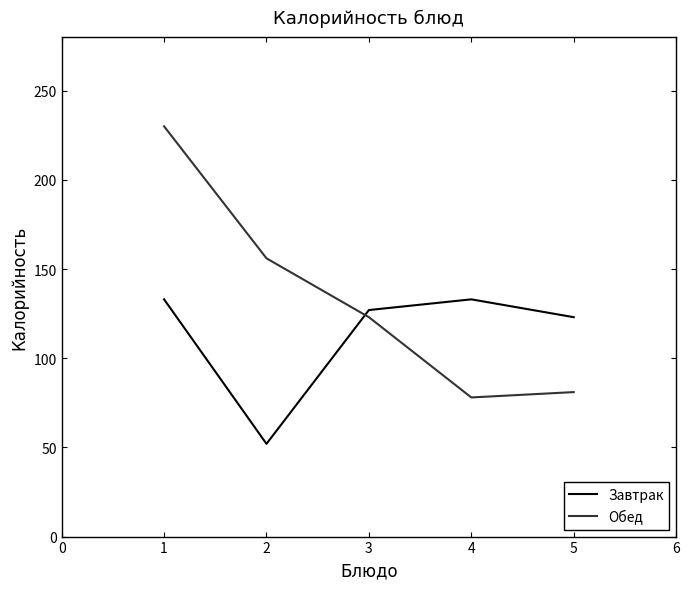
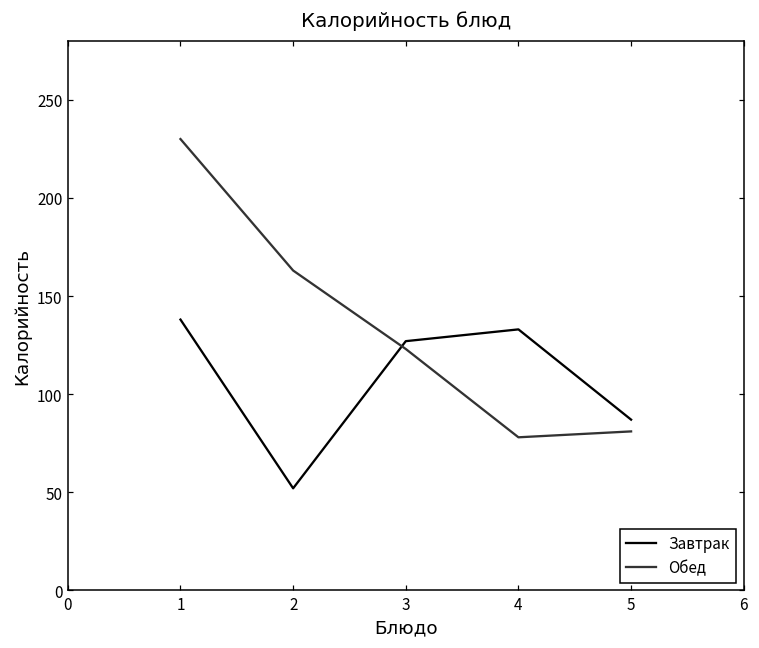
  {
    "Завтрак": {
-     "1": 133,
+     "1": 138,
      "2": 52,
      "3": 127,
      "4": 133,
-     "5": 123
+     "5": 87
    },
    "Обед": {
      "1": 230,
-     "2": 156,
+     "2": 163,
      "3": 123,
      "4": 78,
      "5": 81
    }
  }
